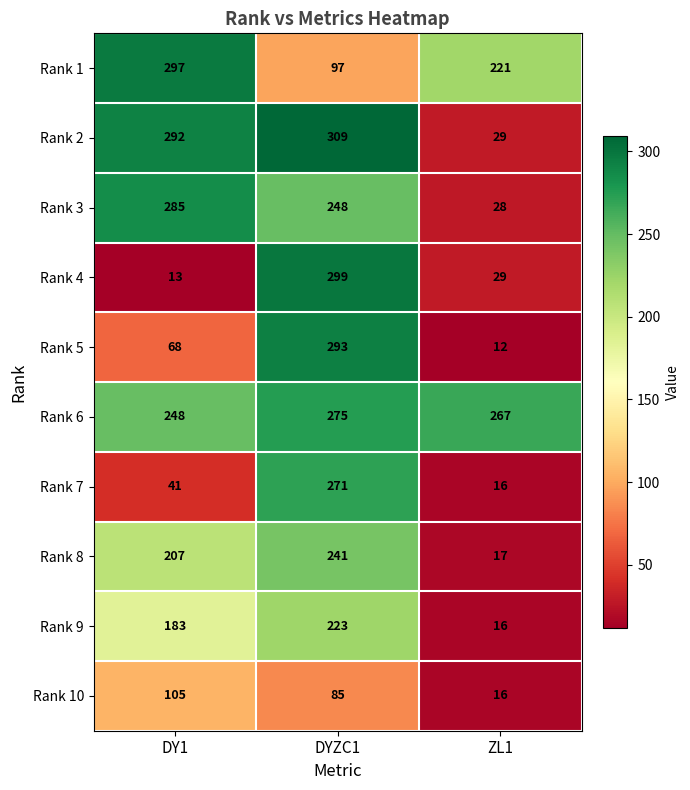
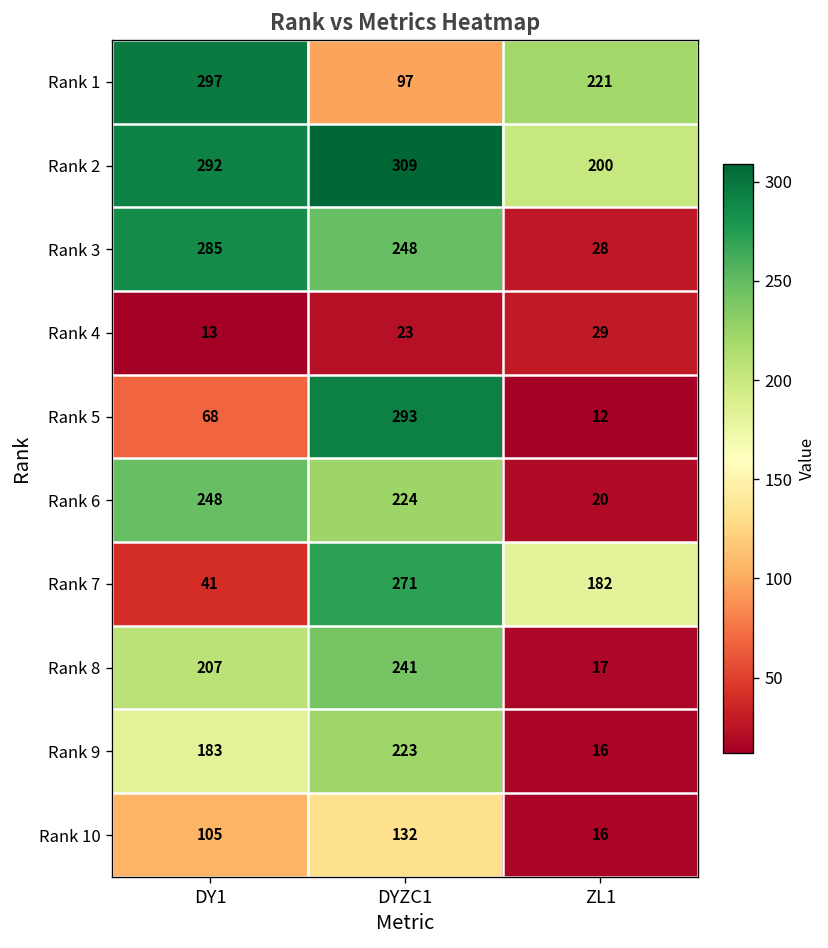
  {
    "Rank 1": {
      "DY1": 297,
      "DYZC1": 97,
      "ZL1": 221
    },
    "Rank 2": {
      "DY1": 292,
      "DYZC1": 309,
-     "ZL1": 29
+     "ZL1": 200
    },
    "Rank 3": {
      "DY1": 285,
      "DYZC1": 248,
      "ZL1": 28
    },
    "Rank 4": {
      "DY1": 13,
-     "DYZC1": 299,
+     "DYZC1": 23,
      "ZL1": 29
    },
    "Rank 5": {
      "DY1": 68,
      "DYZC1": 293,
      "ZL1": 12
    },
    "Rank 6": {
      "DY1": 248,
-     "DYZC1": 275,
-     "ZL1": 267
+     "DYZC1": 224,
+     "ZL1": 20
    },
    "Rank 7": {
      "DY1": 41,
      "DYZC1": 271,
-     "ZL1": 16
+     "ZL1": 182
    },
    "Rank 8": {
      "DY1": 207,
      "DYZC1": 241,
      "ZL1": 17
    },
    "Rank 9": {
      "DY1": 183,
      "DYZC1": 223,
      "ZL1": 16
    },
    "Rank 10": {
      "DY1": 105,
-     "DYZC1": 85,
+     "DYZC1": 132,
      "ZL1": 16
    }
  }
